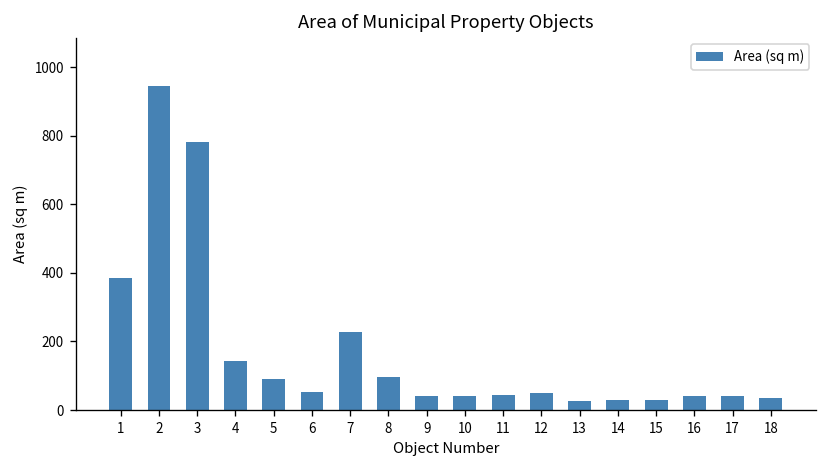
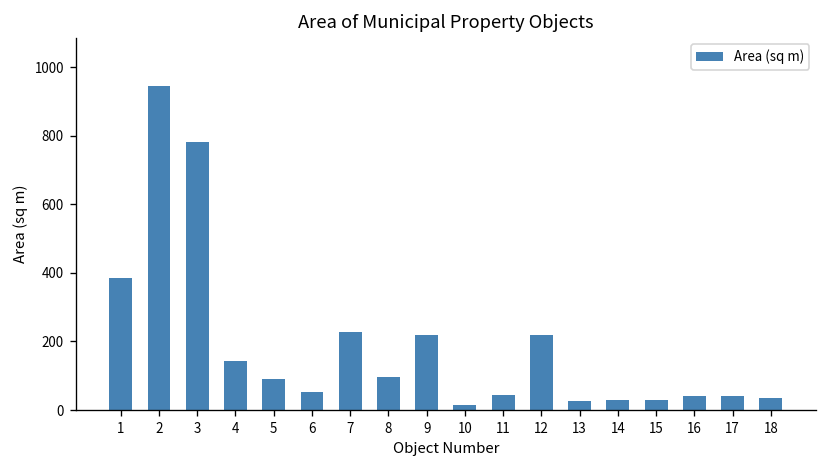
  {
    "1": 390,
    "2": 940,
    "3": 780,
    "4": 140,
    "5": 90,
    "6": 50,
    "7": 230,
    "8": 100,
-   "9": 40,
-   "10": 40,
+   "9": 220,
+   "10": 10,
    "11": 40,
-   "12": 50,
+   "12": 220,
    "13": 30,
    "14": 30,
    "15": 30,
    "16": 40,
    "17": 40,
    "18": 30
  }
